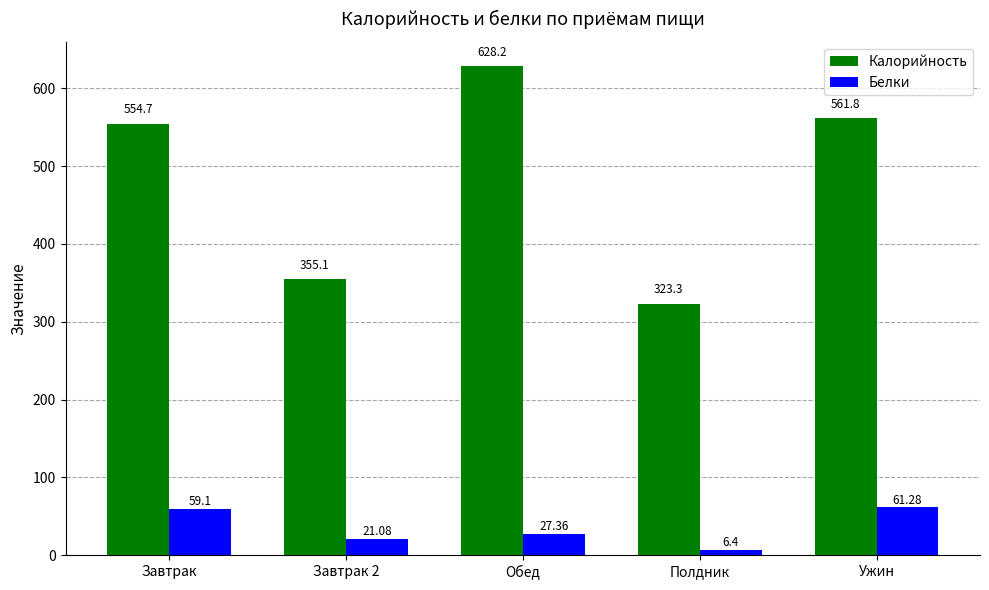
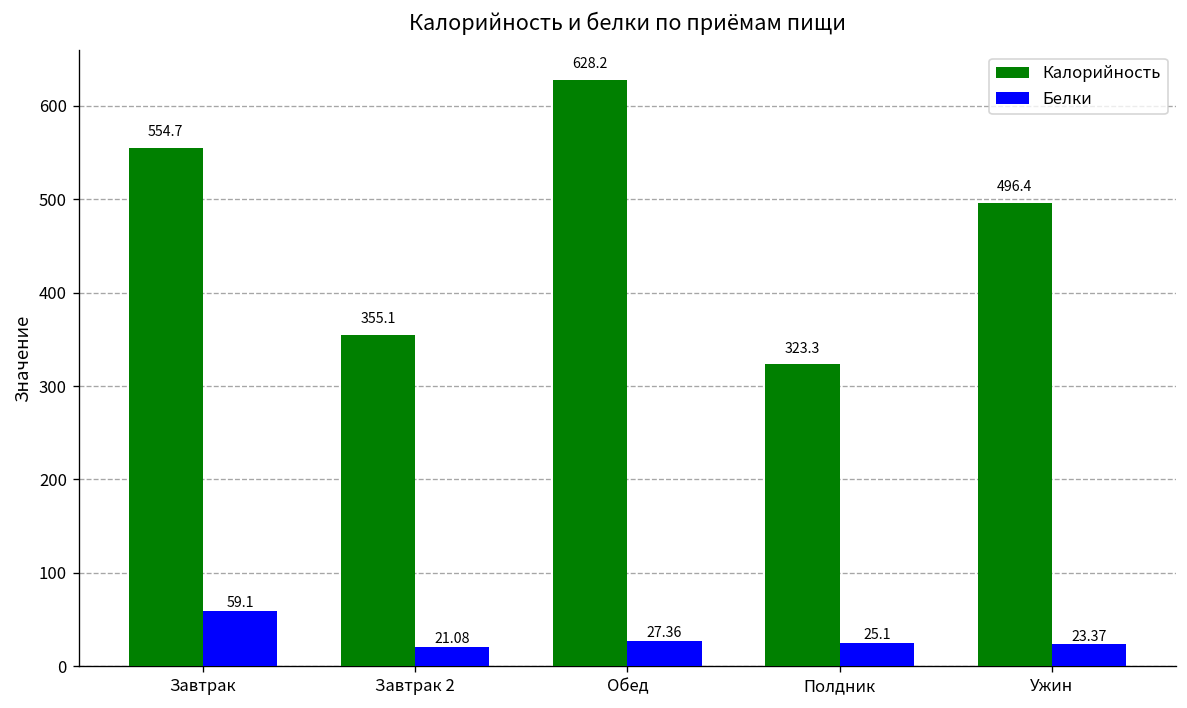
  {
    "Калорийность": {
      "Завтрак": 554.7,
      "Завтрак 2": 355.1,
      "Обед": 628.2,
      "Полдник": 323.3,
-     "Ужин": 561.8
+     "Ужин": 496.4
    },
    "Белки": {
      "Завтрак": 59.1,
      "Завтрак 2": 21.08,
      "Обед": 27.36,
-     "Полдник": 6.4,
-     "Ужин": 61.28
+     "Полдник": 25.1,
+     "Ужин": 23.37
    }
  }
